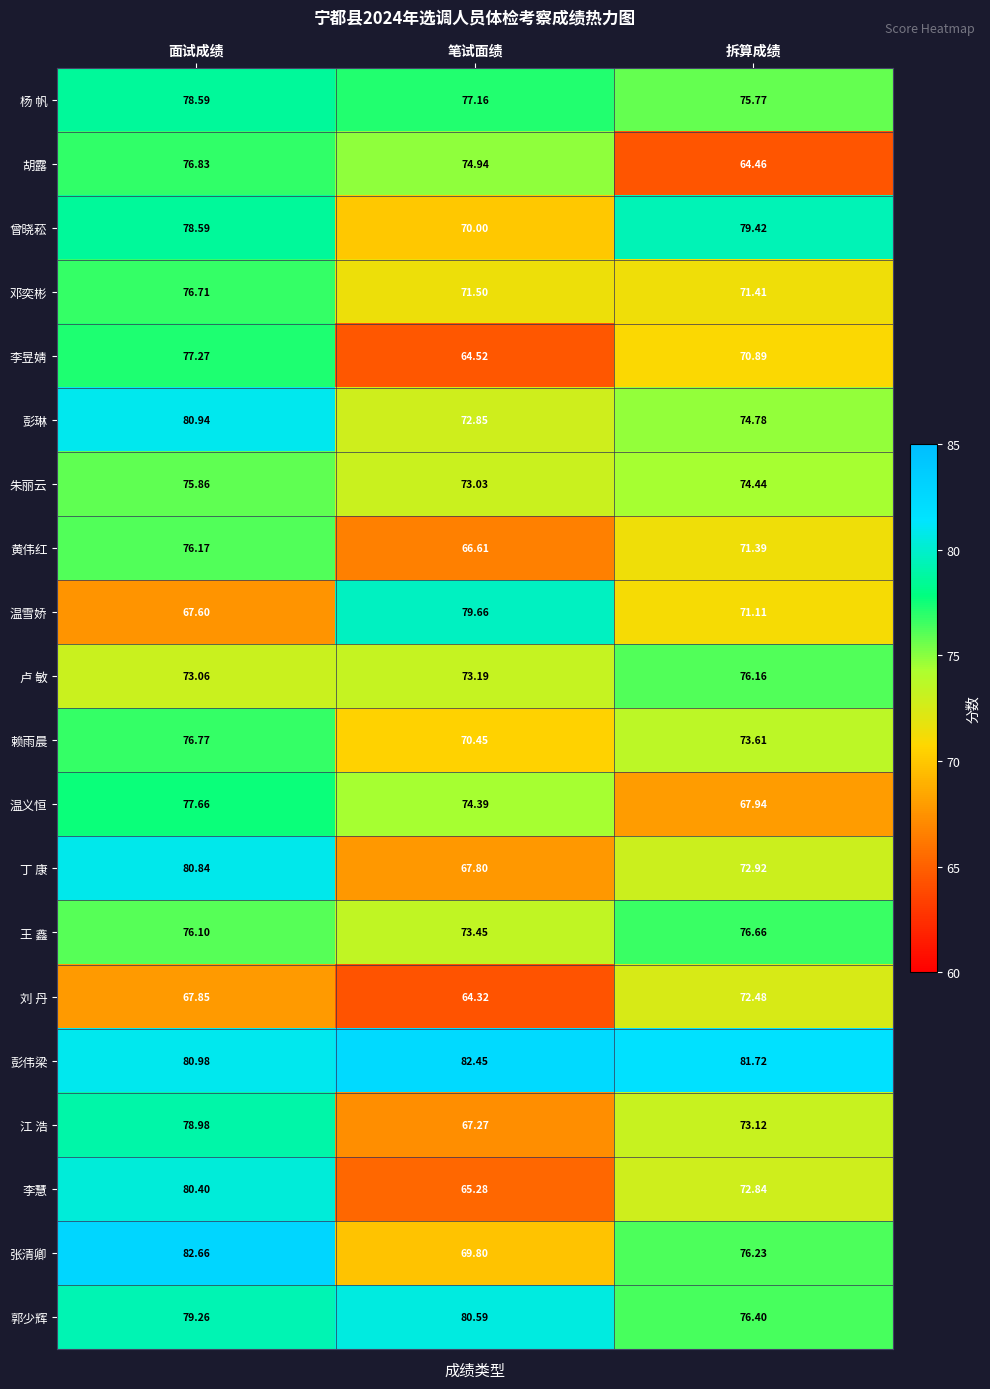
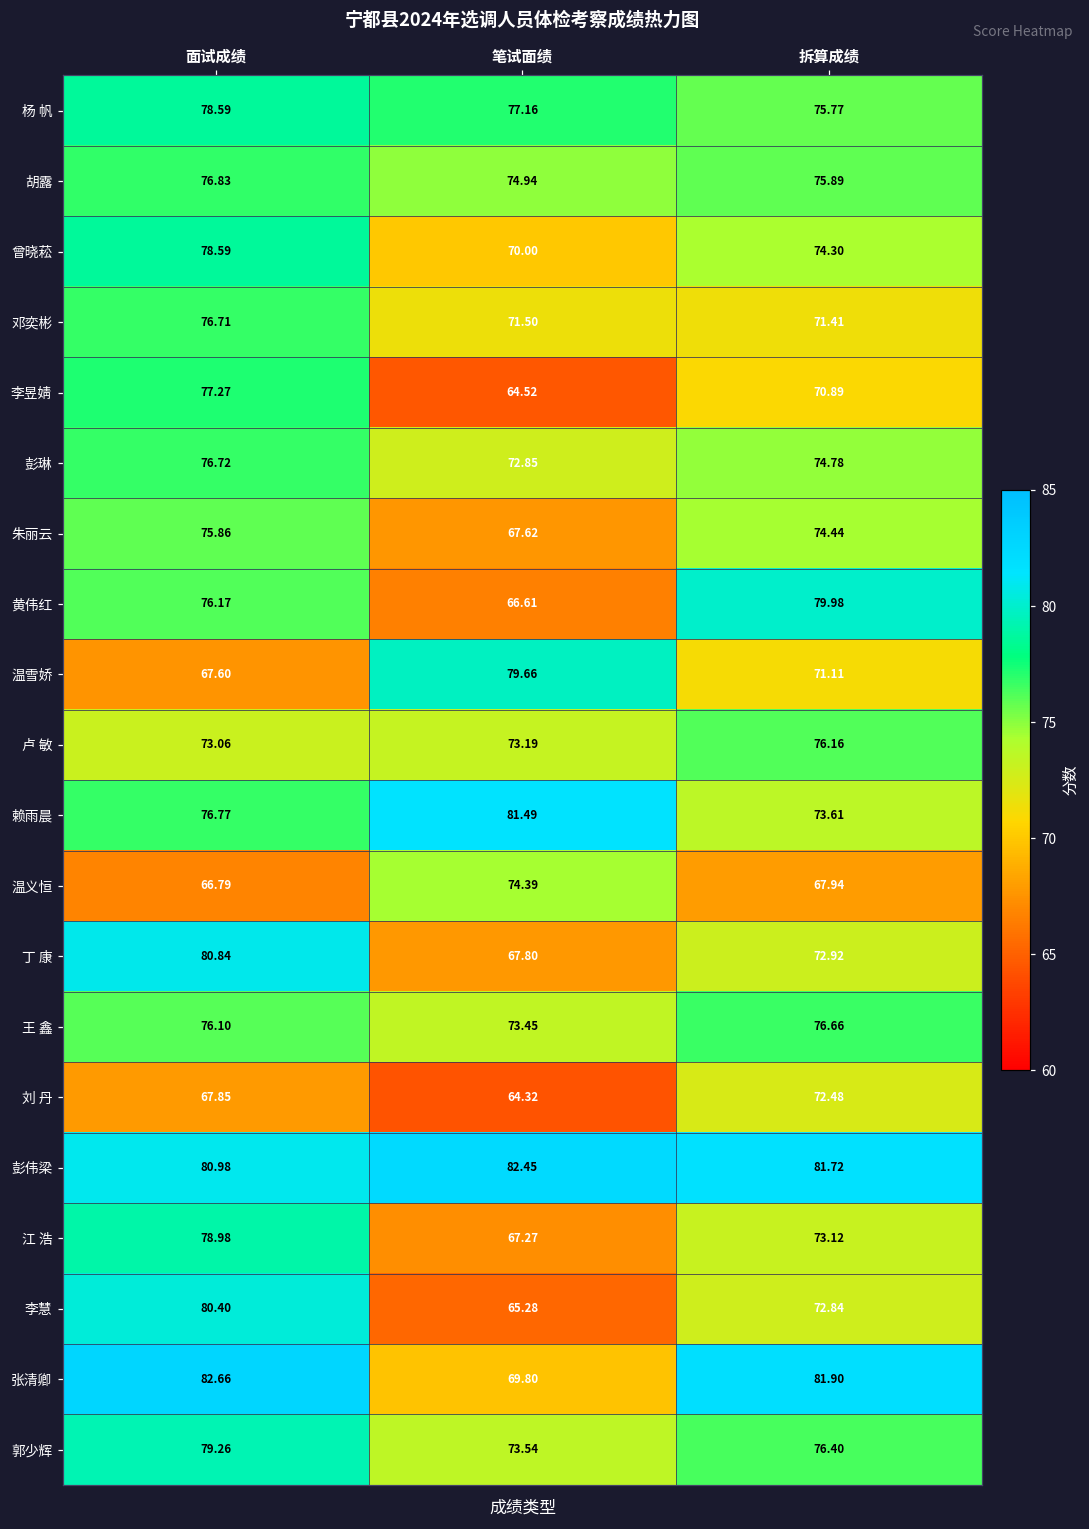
  {
    "杨 帆": {
      "面试成绩": 78.59,
      "笔试面绩": 77.16,
      "拆算成绩": 75.77
    },
    "胡露": {
      "面试成绩": 76.83,
      "笔试面绩": 74.94,
-     "拆算成绩": 64.46
+     "拆算成绩": 75.89
    },
    "曾晓菘": {
      "面试成绩": 78.59,
      "笔试面绩": 70.00,
-     "拆算成绩": 79.42
+     "拆算成绩": 74.30
    },
    "邓奕彬": {
      "面试成绩": 76.71,
      "笔试面绩": 71.50,
      "拆算成绩": 71.41
    },
    "李昱婧": {
      "面试成绩": 77.27,
      "笔试面绩": 64.52,
      "拆算成绩": 70.89
    },
    "彭琳": {
-     "面试成绩": 80.94,
+     "面试成绩": 76.72,
      "笔试面绩": 72.85,
      "拆算成绩": 74.78
    },
    "朱丽云": {
      "面试成绩": 75.86,
-     "笔试面绩": 73.03,
+     "笔试面绩": 67.62,
      "拆算成绩": 74.44
    },
    "黄伟红": {
      "面试成绩": 76.17,
      "笔试面绩": 66.61,
-     "拆算成绩": 71.39
+     "拆算成绩": 79.98
    },
    "温雪娇": {
      "面试成绩": 67.60,
      "笔试面绩": 79.66,
      "拆算成绩": 71.11
    },
    "卢 敏": {
      "面试成绩": 73.06,
      "笔试面绩": 73.19,
      "拆算成绩": 76.16
    },
    "赖雨晨": {
      "面试成绩": 76.77,
-     "笔试面绩": 70.45,
+     "笔试面绩": 81.49,
      "拆算成绩": 73.61
    },
    "温义恒": {
-     "面试成绩": 77.66,
+     "面试成绩": 66.79,
      "笔试面绩": 74.39,
      "拆算成绩": 67.94
    },
    "丁 康": {
      "面试成绩": 80.84,
      "笔试面绩": 67.80,
      "拆算成绩": 72.92
    },
    "王 鑫": {
      "面试成绩": 76.10,
      "笔试面绩": 73.45,
      "拆算成绩": 76.66
    },
    "刘 丹": {
      "面试成绩": 67.85,
      "笔试面绩": 64.32,
      "拆算成绩": 72.48
    },
    "彭伟梁": {
      "面试成绩": 80.98,
      "笔试面绩": 82.45,
      "拆算成绩": 81.72
    },
    "江 浩": {
      "面试成绩": 78.98,
      "笔试面绩": 67.27,
      "拆算成绩": 73.12
    },
    "李慧": {
      "面试成绩": 80.40,
      "笔试面绩": 65.28,
      "拆算成绩": 72.84
    },
    "张清卿": {
      "面试成绩": 82.66,
      "笔试面绩": 69.80,
-     "拆算成绩": 76.23
+     "拆算成绩": 81.90
    },
    "郭少辉": {
      "面试成绩": 79.26,
-     "笔试面绩": 80.59,
+     "笔试面绩": 73.54,
      "拆算成绩": 76.40
    }
  }
